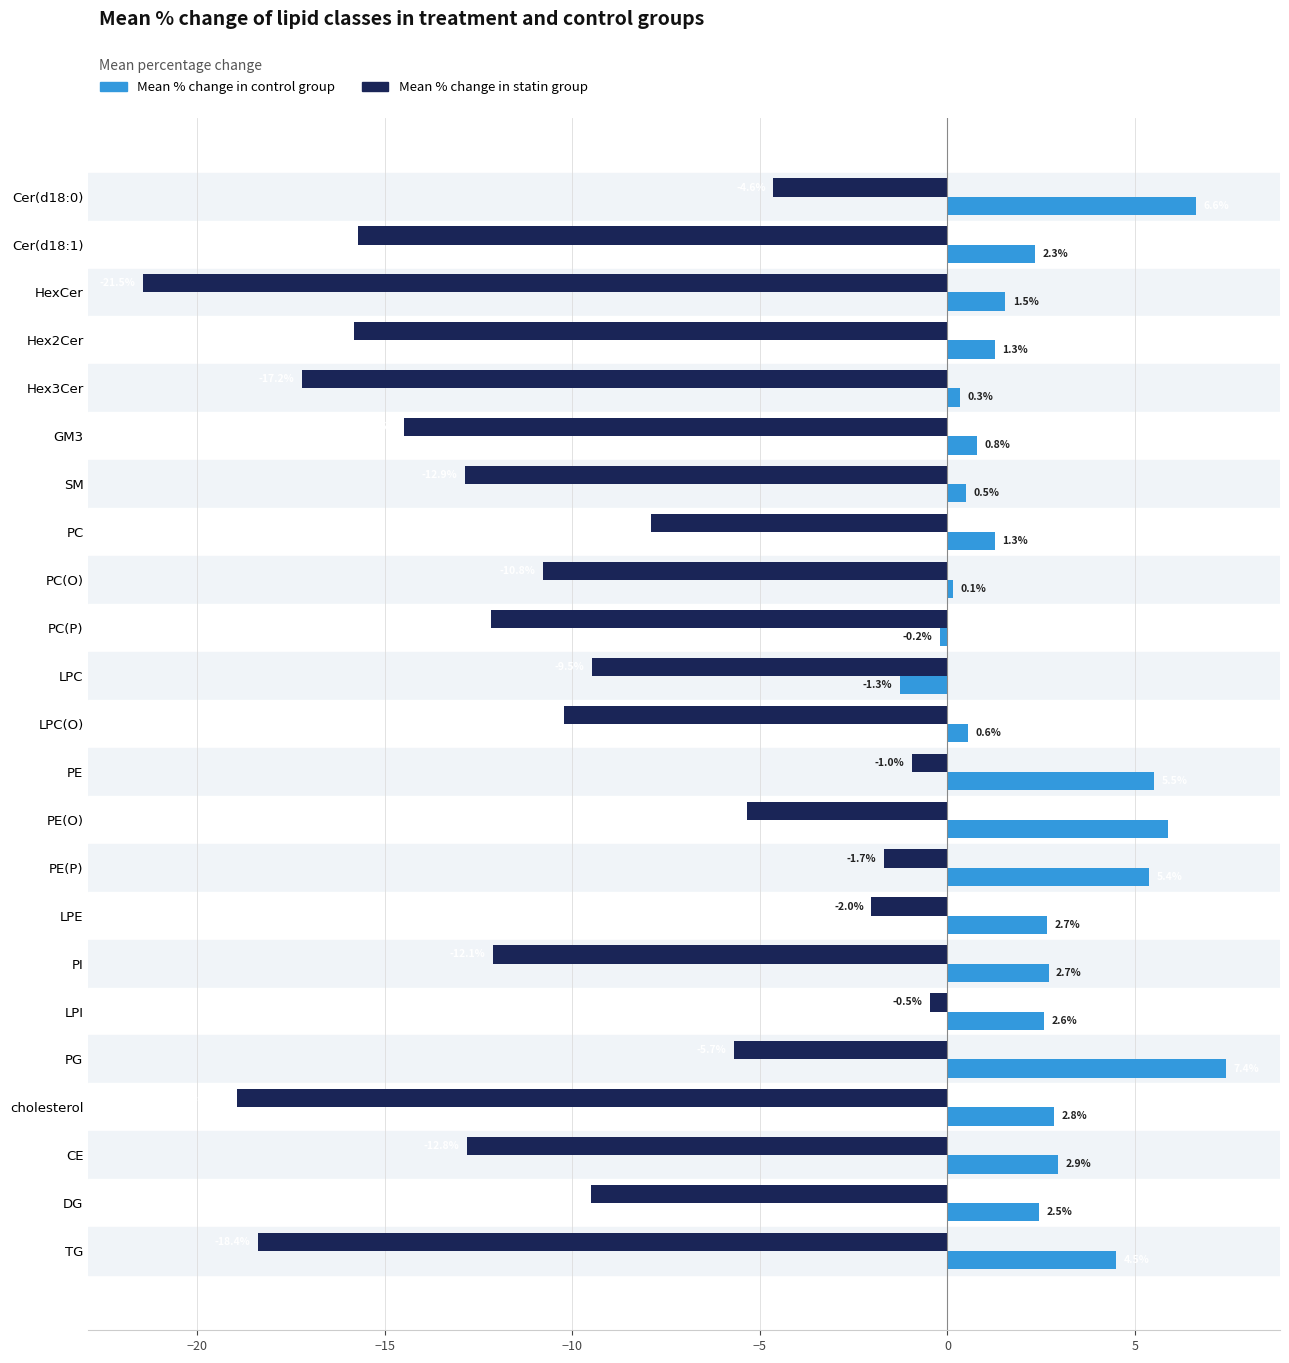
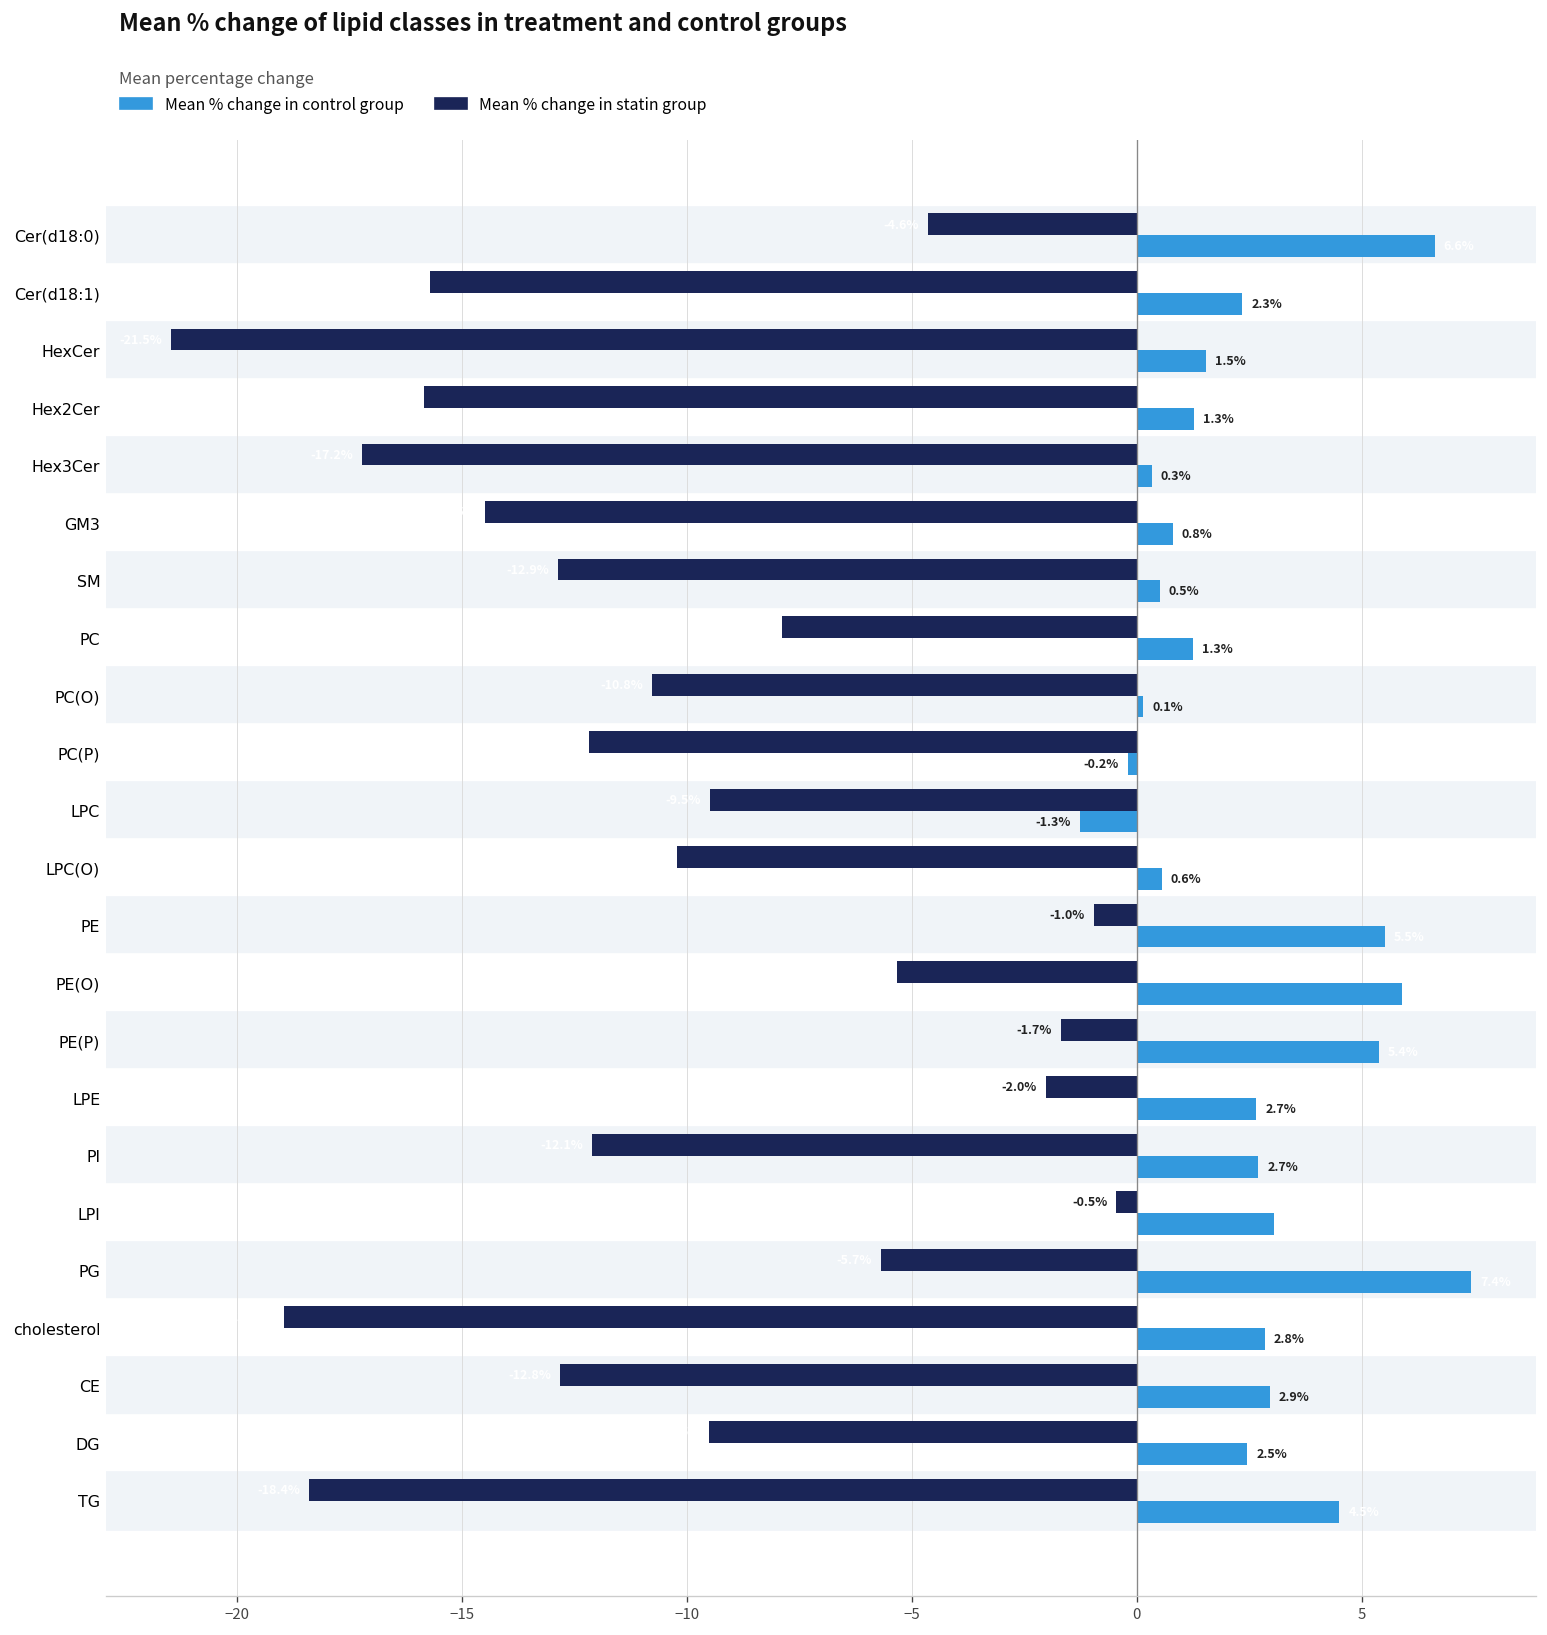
  {
    "Mean % change in control group": {
      "Cer(d18:0)": "6.6",
      "PE": "5.5",
      "PE(O)": "5.9",
      "PE(P)": "5.4",
-     "LPI": "2.6",
+     "LPI": "3.0",
      "PG": "7.4",
      "TG": "4.5"
    },
    "Mean % change in statin group": {
      "PE": "-1.0%",
      "PE(P)": "-1.7%",
      "LPE": "-2.0%",
      "LPI": "-0.5%"
    }
  }
